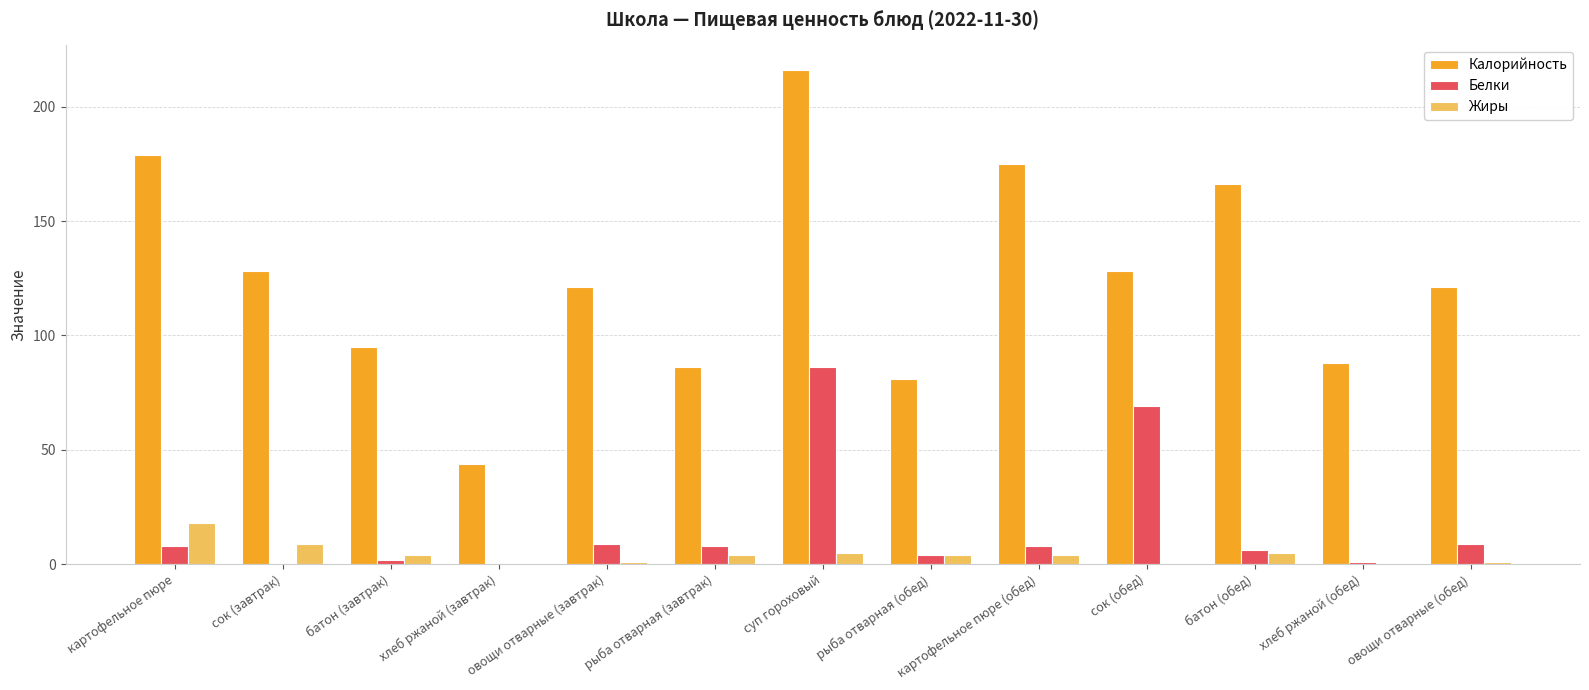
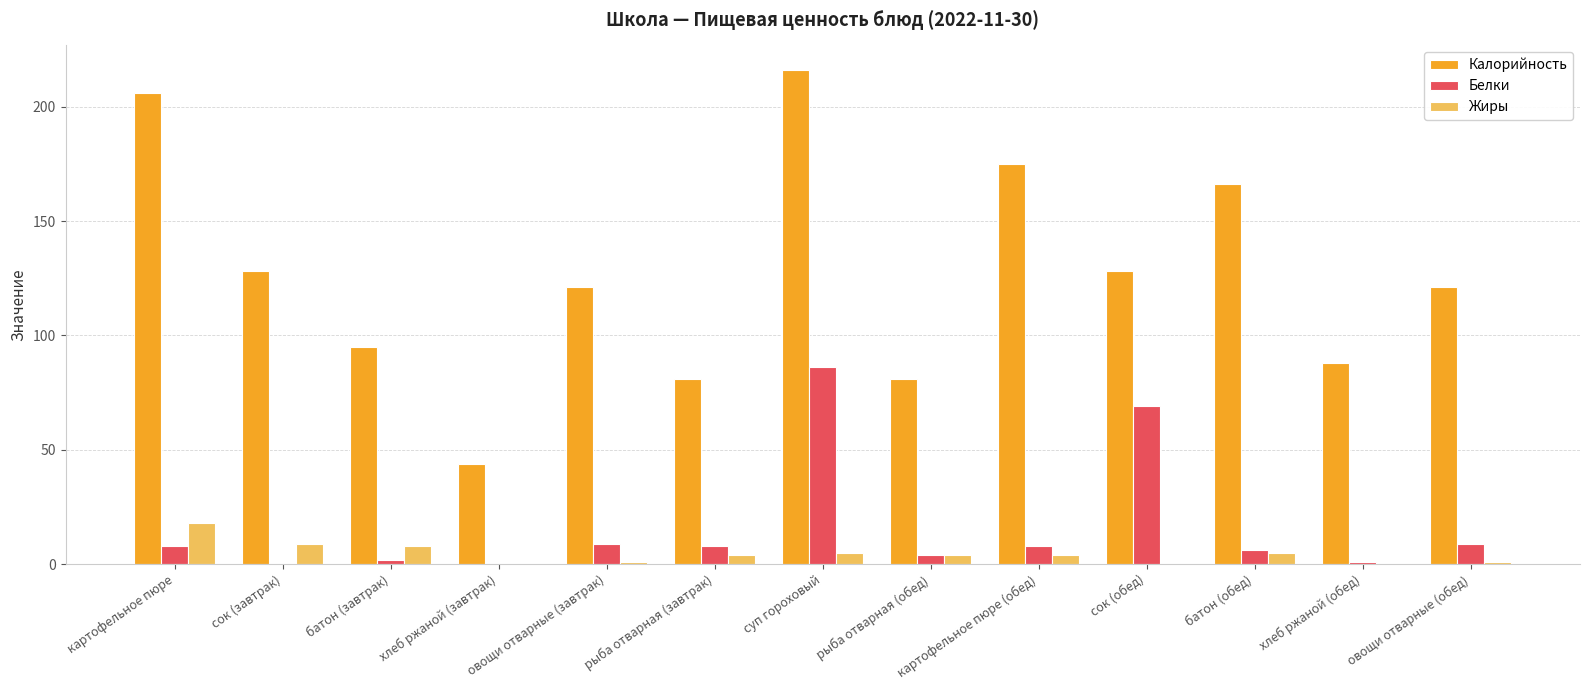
  {
    "Калорийность": {
-     "картофельное пюре": 179,
+     "картофельное пюре": 206,
      "сок (завтрак)": 128,
      "батон (завтрак)": 95,
      "хлеб ржаной (завтрак)": 44,
      "овощи отварные (завтрак)": 121,
-     "рыба отварная (завтрак)": 86,
+     "рыба отварная (завтрак)": 81,
      "суп гороховый": 216,
      "рыба отварная (обед)": 81,
      "картофельное пюре (обед)": 175,
      "сок (обед)": 128,
      "батон (обед)": 166,
      "хлеб ржаной (обед)": 88,
      "овощи отварные (обед)": 121
    },
    "Белки": {
      "картофельное пюре": 8,
      "сок (завтрак)": 0,
      "батон (завтрак)": 2,
      "хлеб ржаной (завтрак)": 0,
      "овощи отварные (завтрак)": 9,
      "рыба отварная (завтрак)": 8,
      "суп гороховый": 86,
      "рыба отварная (обед)": 4,
      "картофельное пюре (обед)": 8,
      "сок (обед)": 69,
      "батон (обед)": 6,
      "овощи отварные (обед)": 9
    },
    "Жиры": {
      "картофельное пюре": 18,
      "сок (завтрак)": 9,
-     "батон (завтрак)": 4,
+     "батон (завтрак)": 8,
      "хлеб ржаной (завтрак)": 0,
      "рыба отварная (завтрак)": 4,
      "суп гороховый": 5,
      "рыба отварная (обед)": 4,
      "картофельное пюре (обед)": 4,
      "сок (обед)": 0,
      "батон (обед)": 5,
      "хлеб ржаной (обед)": 0
    }
  }
